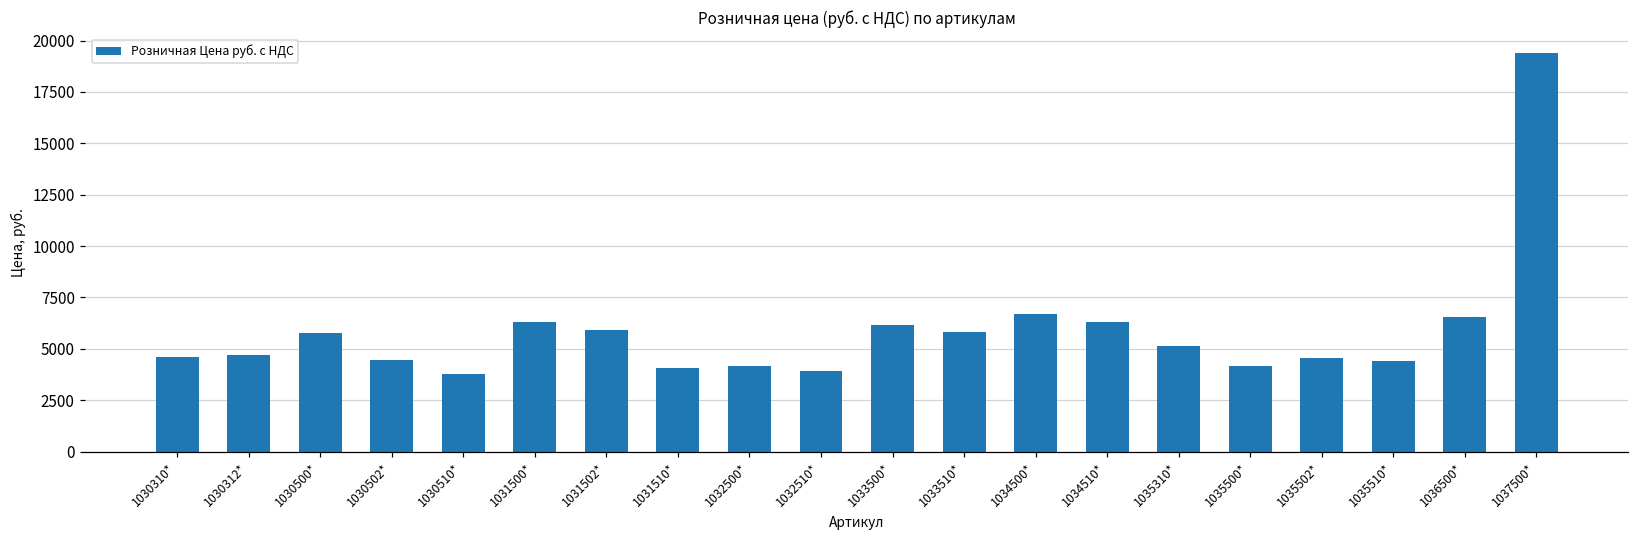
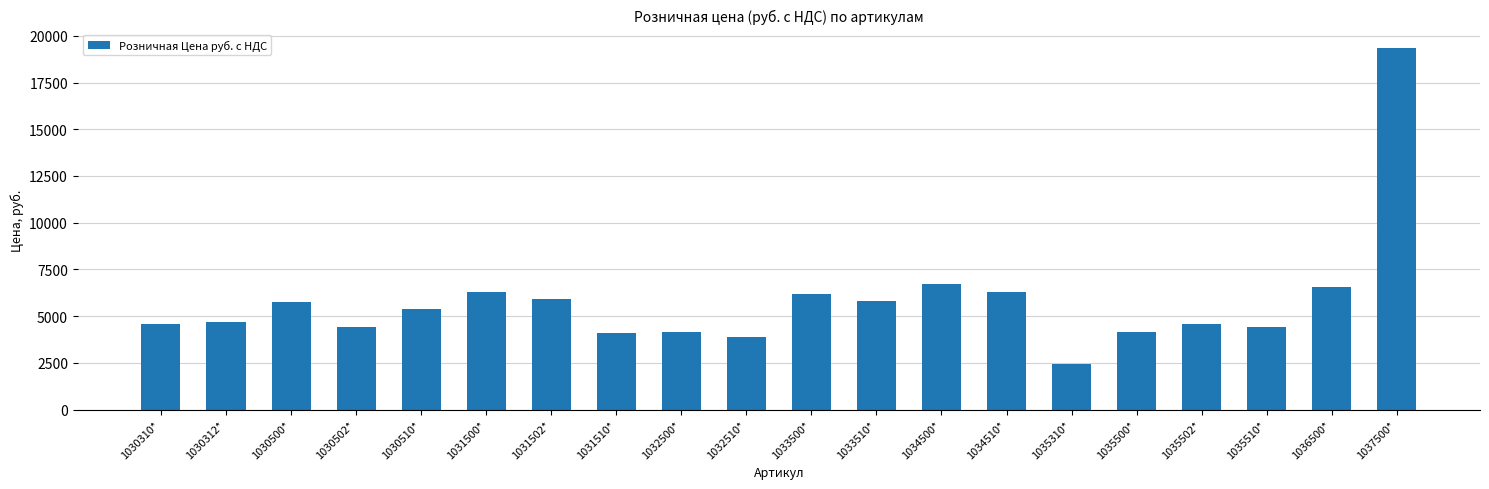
  {
    "1030310*": 4600,
    "1030312*": 4700,
    "1030500*": 5800,
    "1030502*": 4400,
-   "1030510*": 3800,
+   "1030510*": 5400,
    "1031500*": 6300,
    "1031502*": 5900,
    "1031510*": 4100,
    "1032500*": 4200,
    "1032510*": 3900,
    "1033500*": 6200,
    "1033510*": 5800,
    "1034500*": 6700,
    "1034510*": 6300,
-   "1035310*": 5100,
+   "1035310*": 2400,
    "1035500*": 4200,
    "1035502*": 4600,
    "1035510*": 4400,
    "1036500*": 6500,
    "1037500*": 19400
  }
